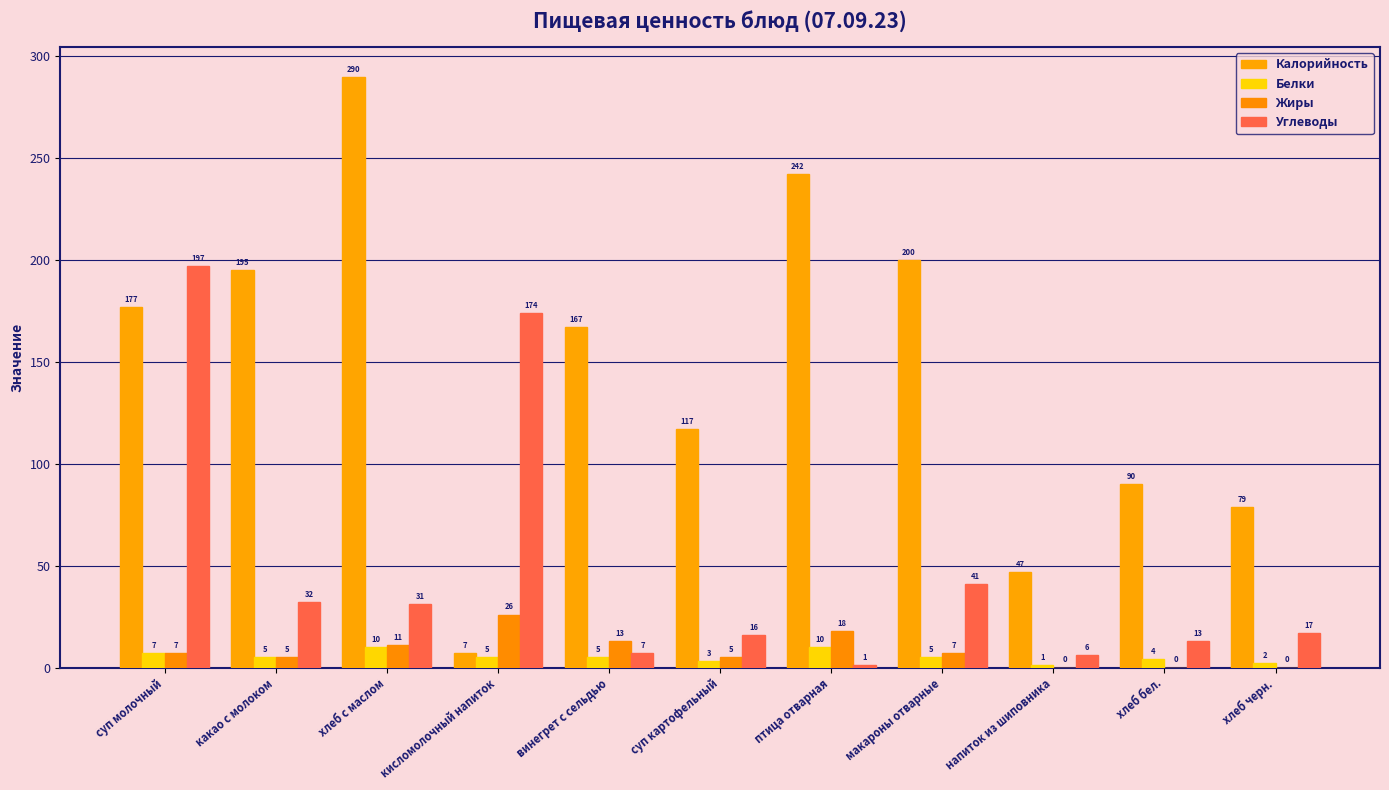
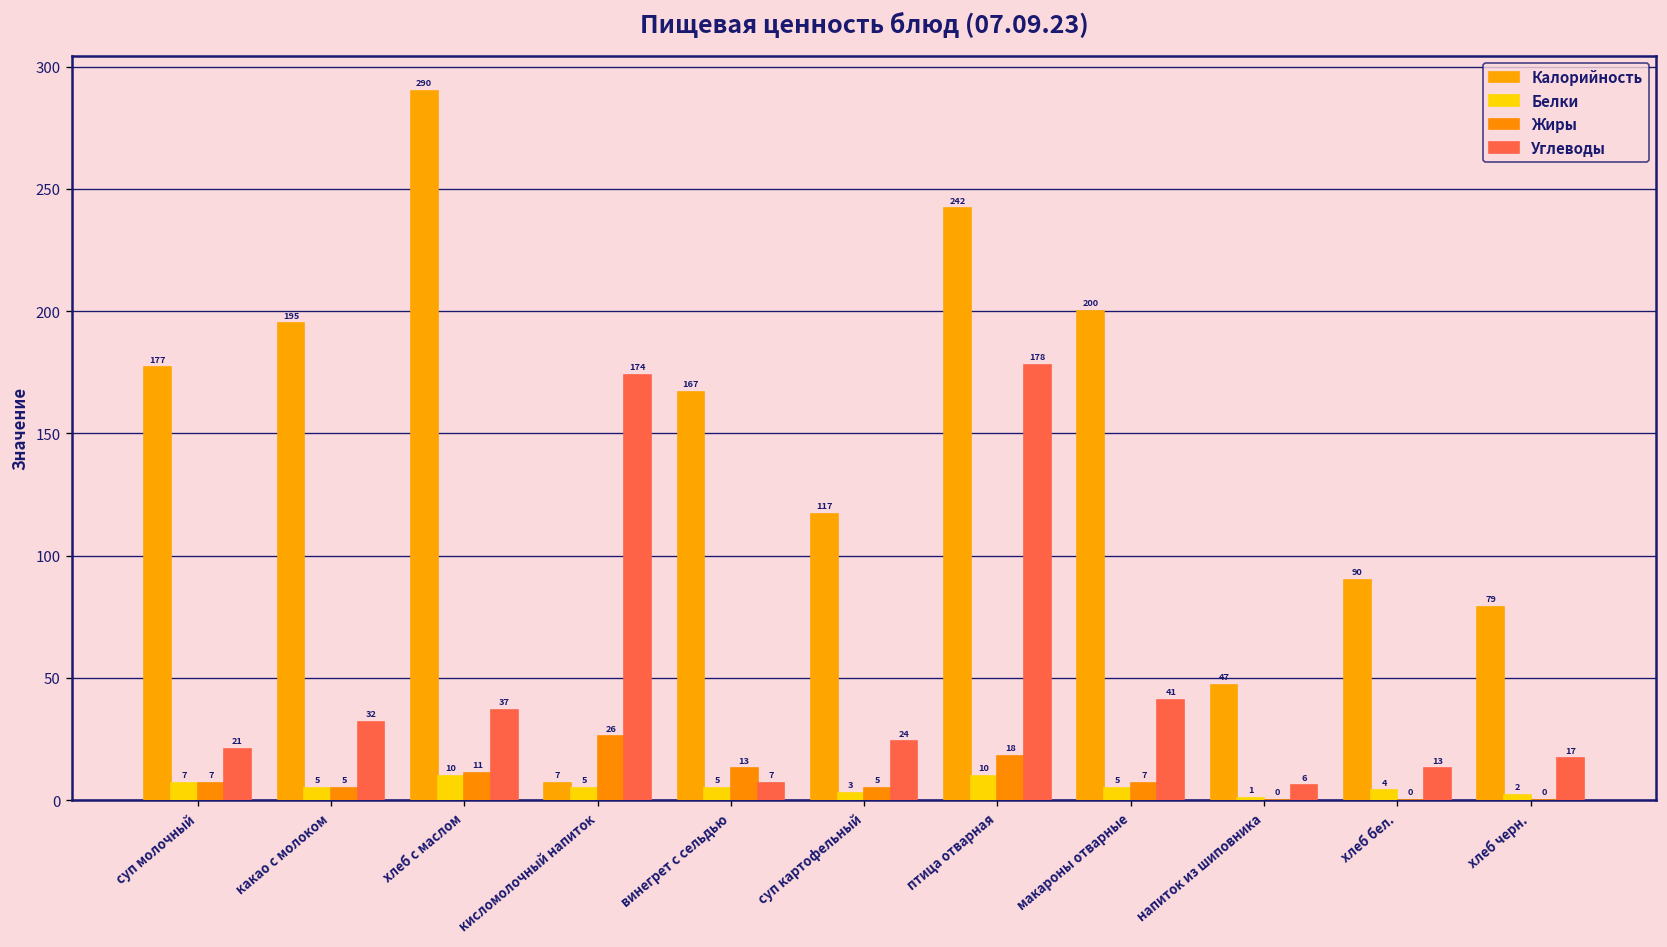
  {
    "Углеводы": {
-     "суп молочный": 197,
+     "суп молочный": 21,
      "какао с молоком": 32,
-     "хлеб с маслом": 31,
+     "хлеб с маслом": 37,
      "кисломолочный напиток": 174,
      "винегрет с сельдью": 7,
-     "суп картофельный": 16,
-     "птица отварная": 1,
+     "суп картофельный": 24,
+     "птица отварная": 178,
      "макароны отварные": 41,
      "напиток из шиповника": 6,
      "хлеб бел.": 13,
      "хлеб черн.": 17
    }
  }
